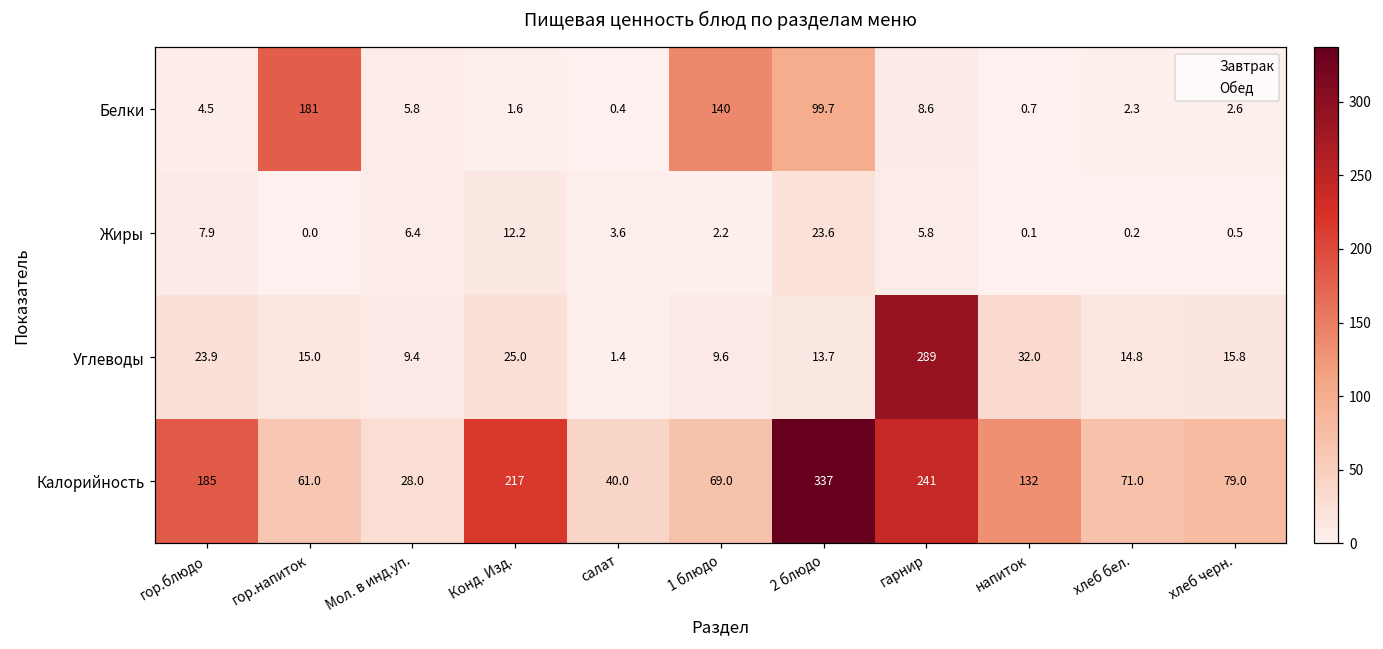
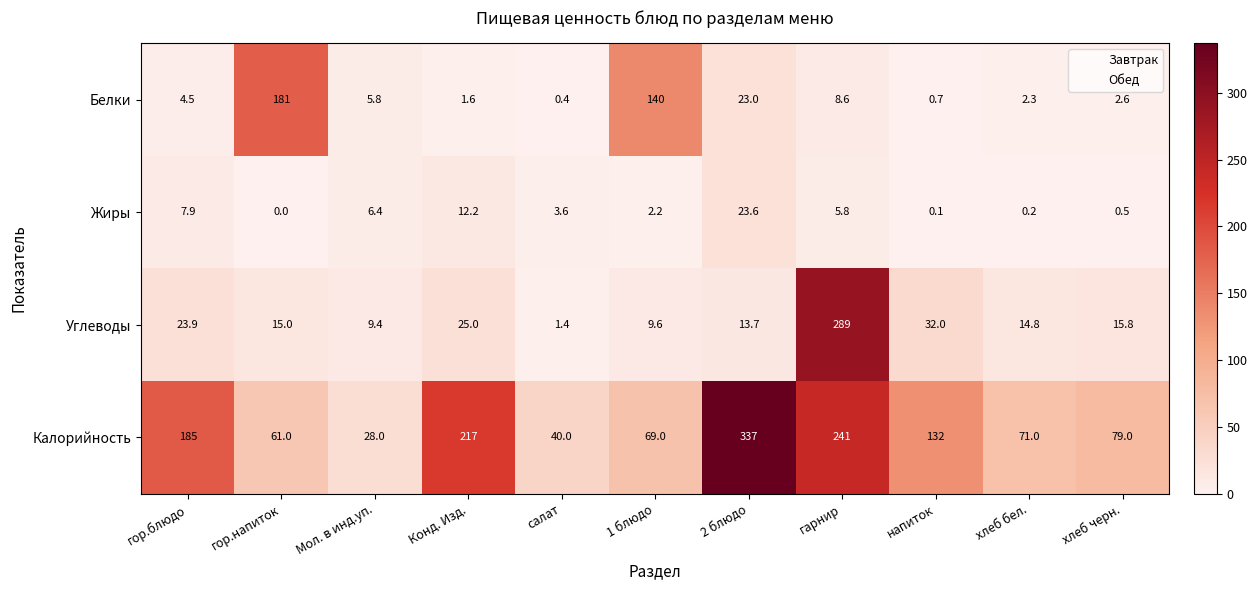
  {
    "Белки": {
      "гор.блюдо": 4.5,
      "гор.напиток": 181,
      "Мол. в инд.уп.": 5.8,
      "Конд. Изд.": 1.6,
      "салат": 0.4,
      "1 блюдо": 140,
-     "2 блюдо": 99.7,
+     "2 блюдо": 23.0,
      "гарнир": 8.6,
      "напиток": 0.7,
      "хлеб бел.": 2.3,
      "хлеб черн.": 2.6
    },
    "Жиры": {
      "гор.блюдо": 7.9,
      "гор.напиток": 0.0,
      "Мол. в инд.уп.": 6.4,
      "Конд. Изд.": 12.2,
      "салат": 3.6,
      "1 блюдо": 2.2,
      "2 блюдо": 23.6,
      "гарнир": 5.8,
      "напиток": 0.1,
      "хлеб бел.": 0.2,
      "хлеб черн.": 0.5
    },
    "Углеводы": {
      "гор.блюдо": 23.9,
      "гор.напиток": 15.0,
      "Мол. в инд.уп.": 9.4,
      "Конд. Изд.": 25.0,
      "салат": 1.4,
      "1 блюдо": 9.6,
      "2 блюдо": 13.7,
      "гарнир": 289,
      "напиток": 32.0,
      "хлеб бел.": 14.8,
      "хлеб черн.": 15.8
    },
    "Калорийность": {
      "гор.блюдо": 185,
      "гор.напиток": 61.0,
      "Мол. в инд.уп.": 28.0,
      "Конд. Изд.": 217,
      "салат": 40.0,
      "1 блюдо": 69.0,
      "2 блюдо": 337,
      "гарнир": 241,
      "напиток": 132,
      "хлеб бел.": 71.0,
      "хлеб черн.": 79.0
    }
  }
